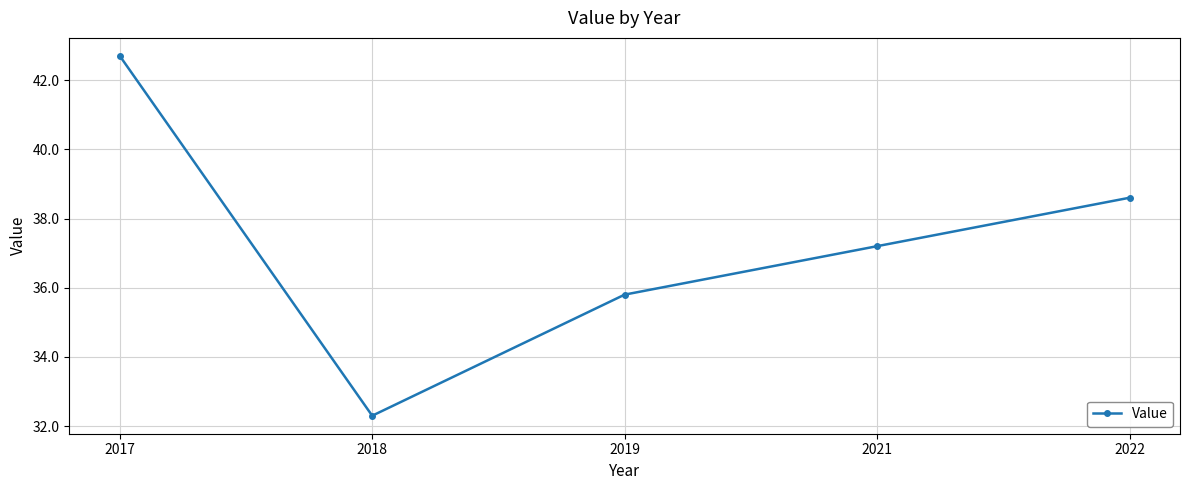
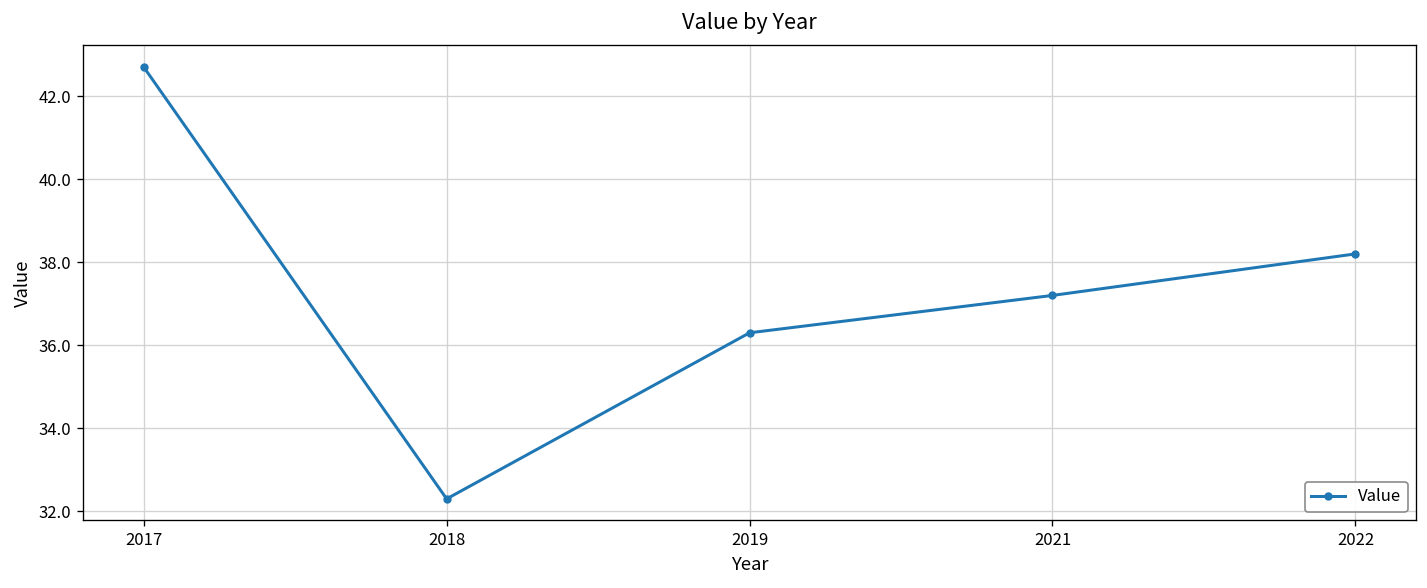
  {
    "2017": 42.7,
    "2018": 32.3,
-   "2019": 35.8,
+   "2019": 36.3,
    "2021": 37.2,
-   "2022": 38.6
+   "2022": 38.2
  }
